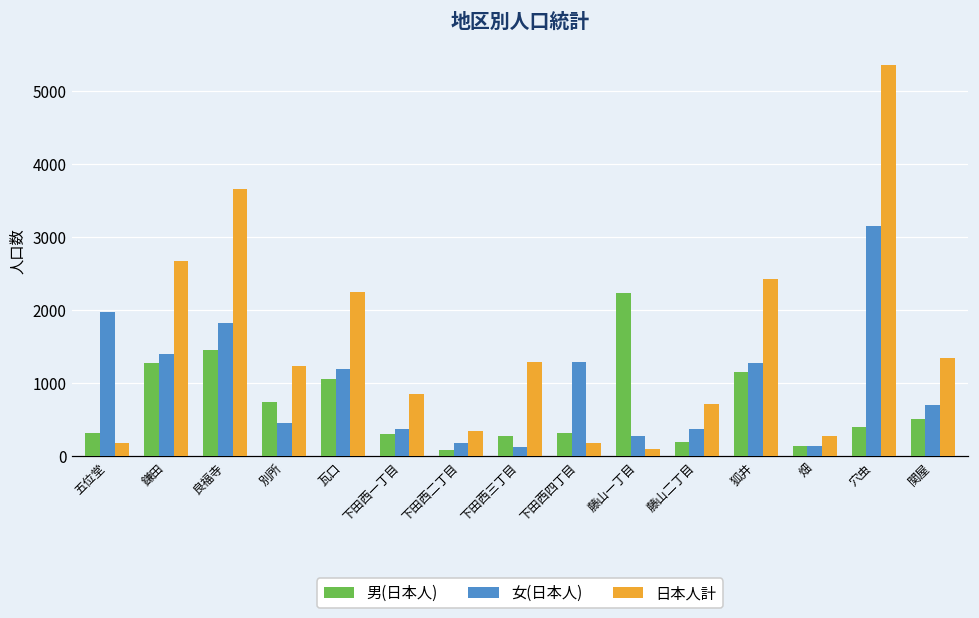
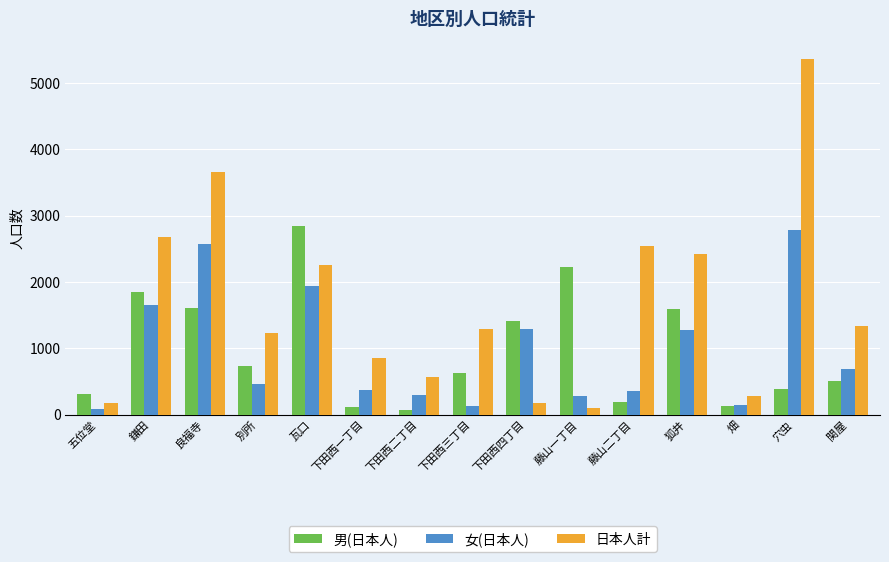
  {
    "男(日本人)": {
      "五位堂": 300,
-     "鎌田": 1300,
-     "良福寺": 1400,
+     "鎌田": 1800,
+     "良福寺": 1600,
      "別所": 700,
-     "瓦口": 1100,
-     "下田西一丁目": 300,
+     "瓦口": 2800,
+     "下田西一丁目": 100,
      "下田西二丁目": 100,
-     "下田西三丁目": 300,
-     "下田西四丁目": 300,
+     "下田西三丁目": 600,
+     "下田西四丁目": 1400,
      "藤山一丁目": 2200,
      "藤山二丁目": 200,
-     "狐井": 1100,
+     "狐井": 1600,
      "畑": 100,
      "穴虫": 400,
      "関屋": 500
    },
    "女(日本人)": {
-     "五位堂": 2000,
-     "鎌田": 1400,
-     "良福寺": 1800,
+     "五位堂": 100,
+     "鎌田": 1700,
+     "良福寺": 2600,
      "別所": 500,
-     "瓦口": 1200,
+     "瓦口": 1900,
      "下田西一丁目": 400,
-     "下田西二丁目": 200,
+     "下田西二丁目": 300,
      "下田西三丁目": 100,
      "下田西四丁目": 1300,
      "藤山一丁目": 300,
      "藤山二丁目": 400,
      "狐井": 1300,
      "畑": 100,
-     "穴虫": 3100,
+     "穴虫": 2800,
      "関屋": 700
    },
    "日本人計": {
      "五位堂": 200,
      "鎌田": 2700,
      "良福寺": 3700,
      "別所": 1200,
      "瓦口": 2300,
      "下田西一丁目": 800,
-     "下田西二丁目": 300,
+     "下田西二丁目": 600,
      "下田西三丁目": 1300,
      "下田西四丁目": 200,
      "藤山一丁目": 100,
-     "藤山二丁目": 700,
+     "藤山二丁目": 2500,
      "狐井": 2400,
      "畑": 300,
      "穴虫": 5400,
      "関屋": 1300
    }
  }
